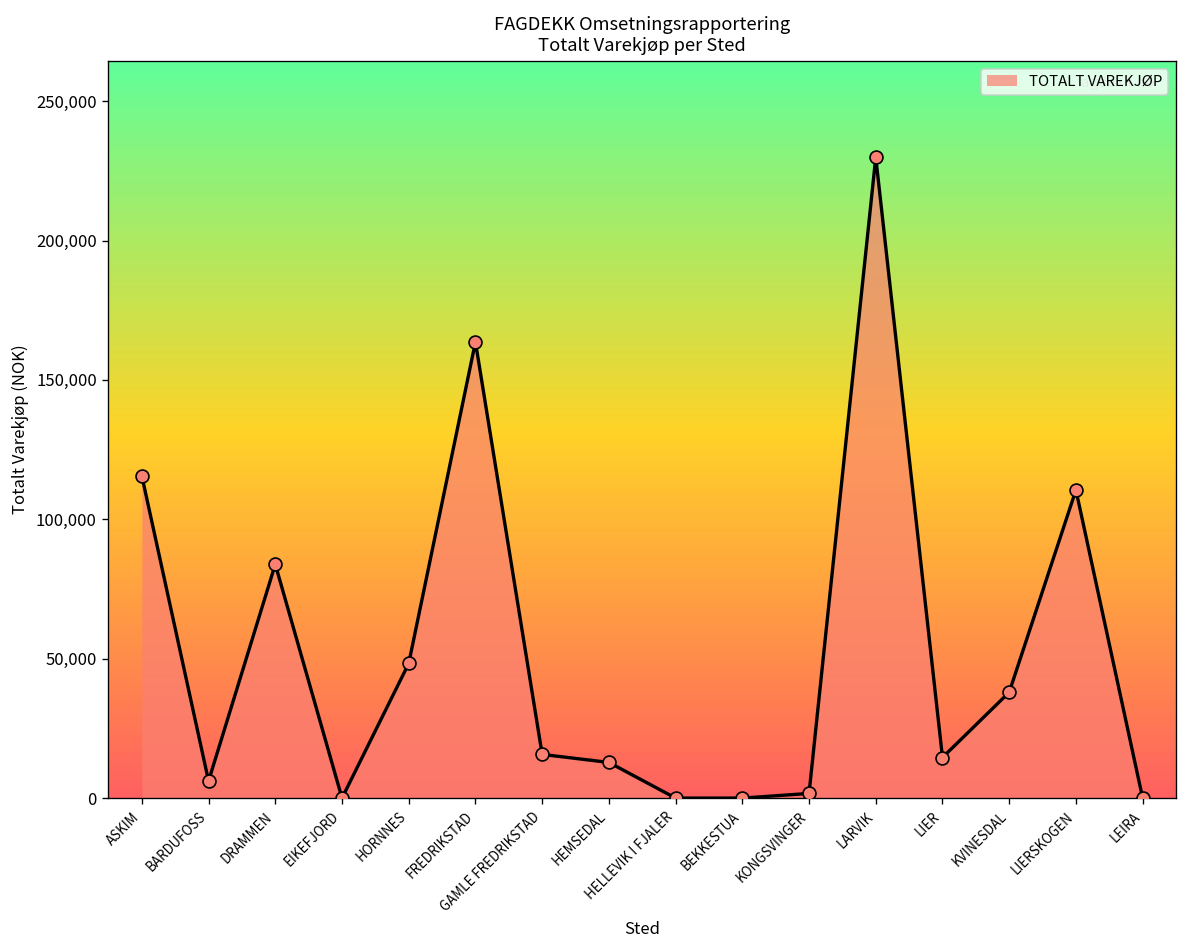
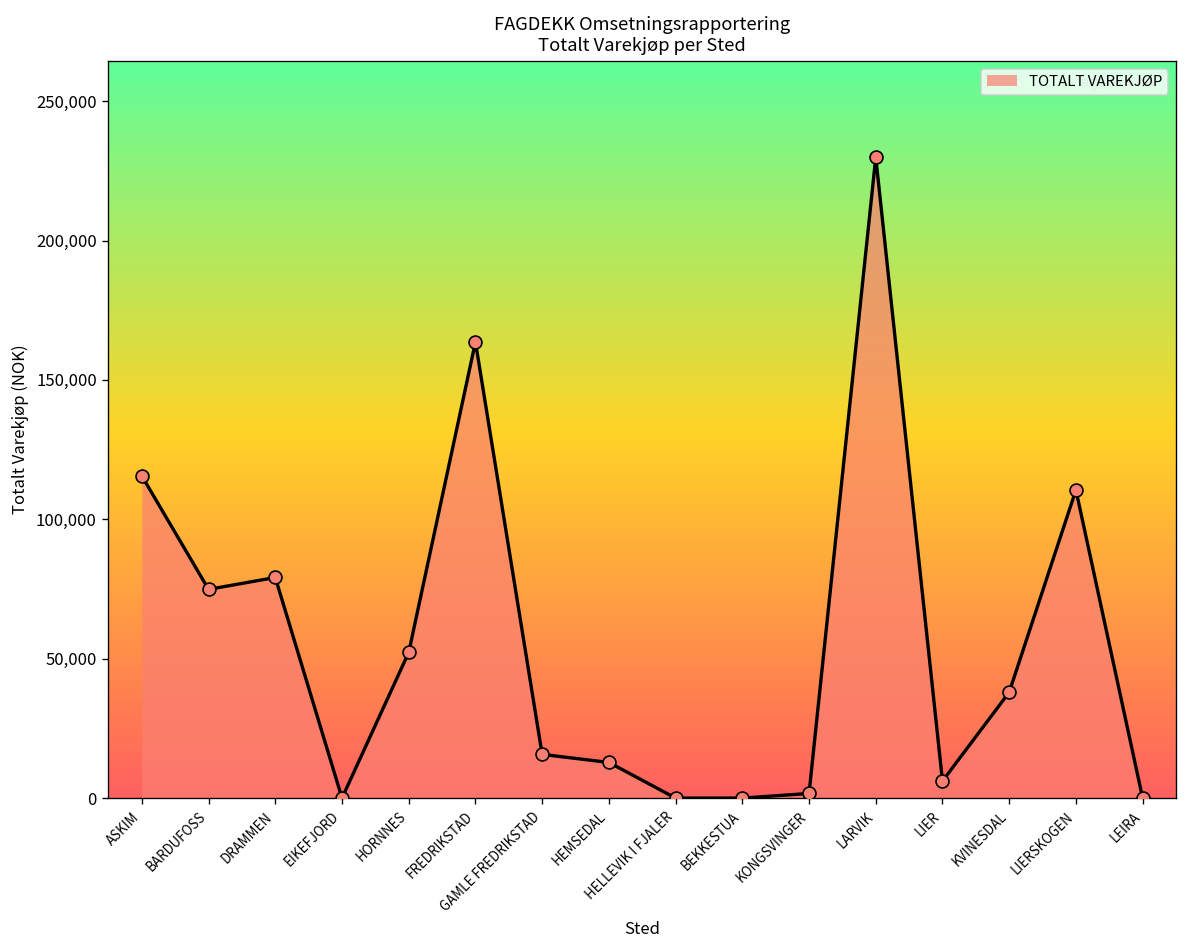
  {
    "ASKIM": "116,000",
-   "BARDUFOSS": "6,000",
-   "DRAMMEN": "84,000",
+   "BARDUFOSS": "75,000",
+   "DRAMMEN": "79,000",
    "EIKEFJORD": "0",
-   "HORNNES": "48,000",
+   "HORNNES": "52,000",
    "FREDRIKSTAD": "164,000",
    "GAMLE FREDRIKSTAD": "16,000",
    "HEMSEDAL": "13,000",
    "HELLEVIK I FJALER": "0",
    "BEKKESTUA": "0",
    "KONGSVINGER": "2,000",
    "LARVIK": "230,000",
-   "LIER": "15,000",
+   "LIER": "6,000",
    "KVINESDAL": "38,000",
    "LIERSKOGEN": "111,000",
    "LEIRA": "0"
  }
